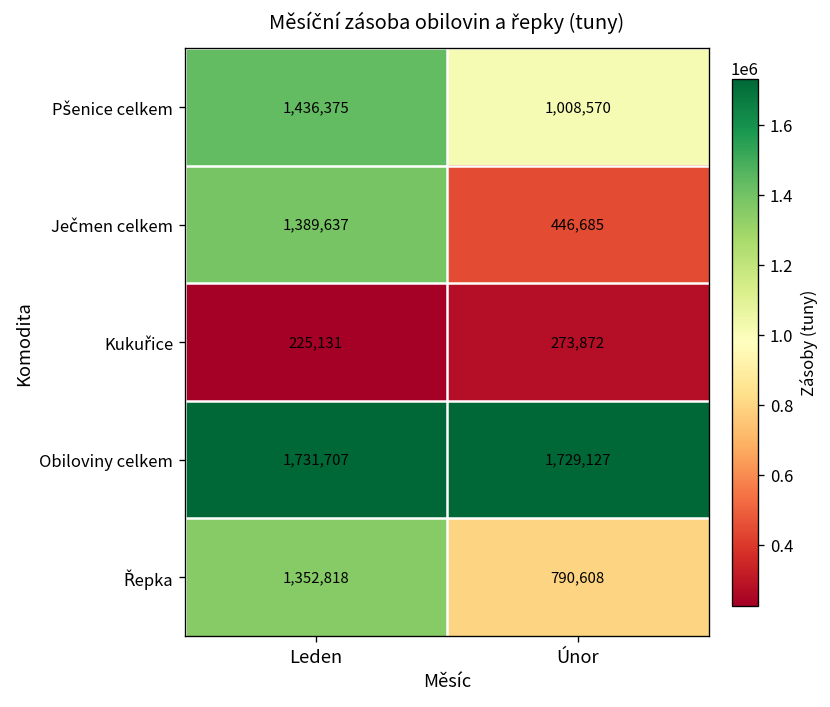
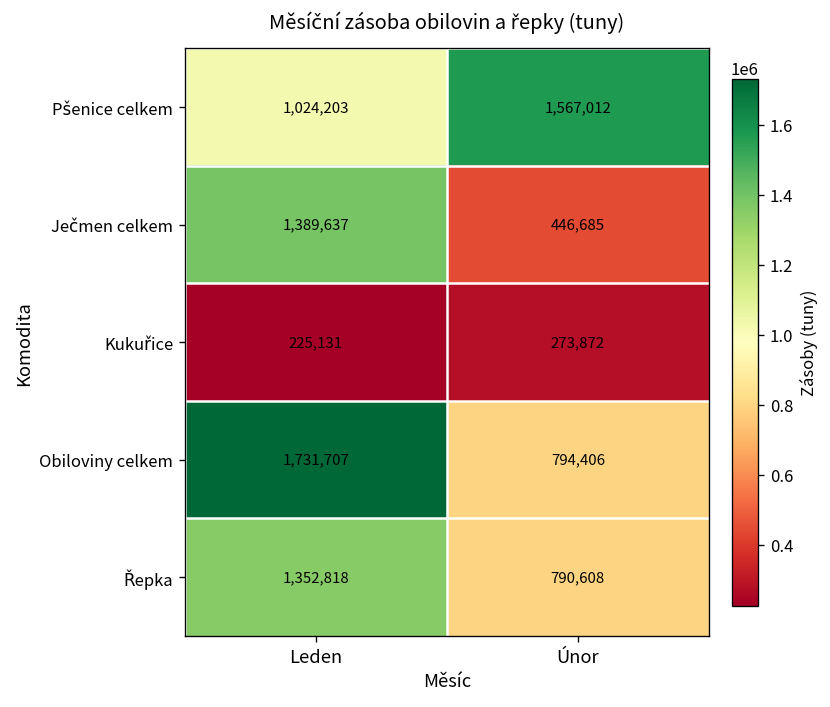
  {
    "Pšenice celkem": {
-     "Leden": "1,436,375",
-     "Únor": "1,008,570"
+     "Leden": "1,024,203",
+     "Únor": "1,567,012"
    },
    "Ječmen celkem": {
      "Leden": "1,389,637",
      "Únor": "446,685"
    },
    "Kukuřice": {
      "Leden": "225,131",
      "Únor": "273,872"
    },
    "Obiloviny celkem": {
      "Leden": "1,731,707",
-     "Únor": "1,729,127"
+     "Únor": "794,406"
    },
    "Řepka": {
      "Leden": "1,352,818",
      "Únor": "790,608"
    }
  }
